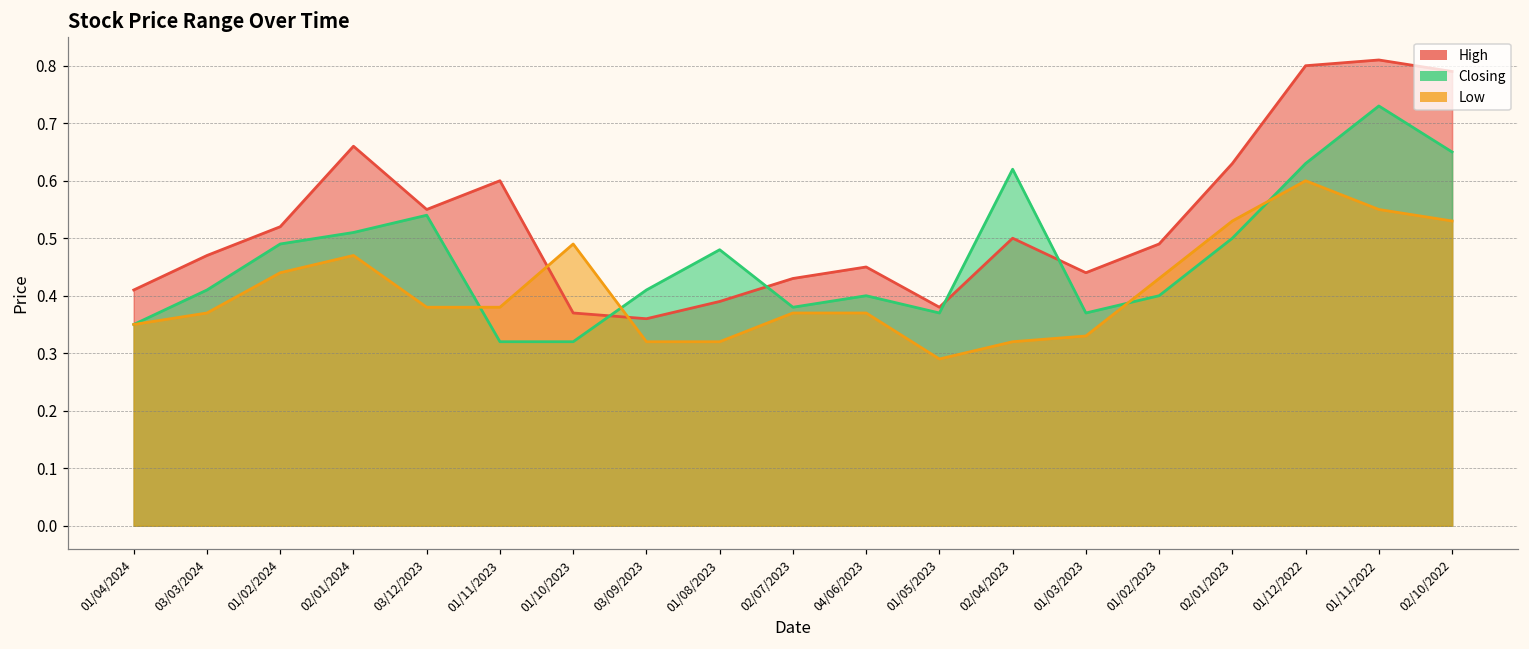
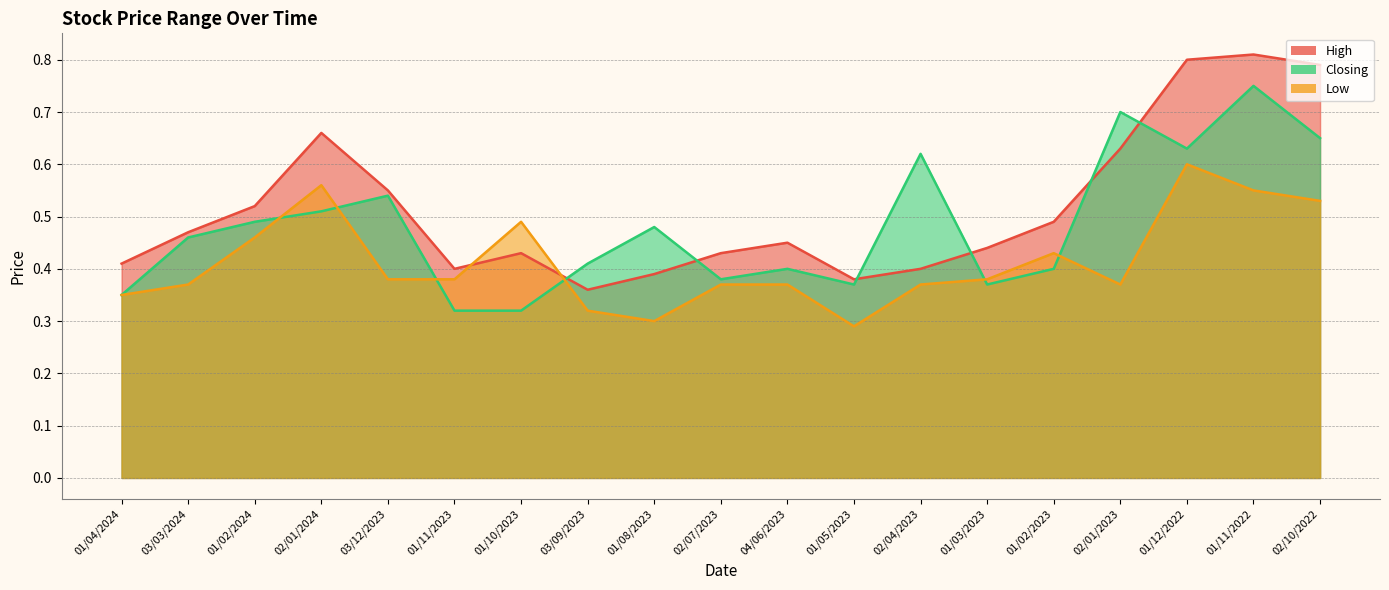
  {
    "High": {
      "01/04/2024": 0.41,
      "03/03/2024": 0.47,
      "01/02/2024": 0.52,
      "02/01/2024": 0.66,
      "03/12/2023": 0.55,
-     "01/11/2023": 0.6,
-     "01/10/2023": 0.37,
+     "01/11/2023": 0.4,
+     "01/10/2023": 0.43,
      "03/09/2023": 0.36,
      "01/08/2023": 0.39,
      "02/07/2023": 0.43,
      "04/06/2023": 0.45,
      "01/05/2023": 0.38,
-     "02/04/2023": 0.5,
+     "02/04/2023": 0.4,
      "01/03/2023": 0.44,
      "01/02/2023": 0.49,
      "02/01/2023": 0.63,
      "01/12/2022": 0.80,
      "01/11/2022": 0.81
    },
    "Closing": {
-     "03/03/2024": 0.41,
+     "03/03/2024": 0.46,
      "01/02/2024": 0.49,
      "02/01/2024": 0.51,
      "03/12/2023": 0.54,
      "01/11/2023": 0.32,
      "01/10/2023": 0.32,
      "03/09/2023": 0.41,
      "01/08/2023": 0.48,
      "02/07/2023": 0.38,
      "04/06/2023": 0.40,
      "01/05/2023": 0.37,
      "02/04/2023": 0.62,
      "01/03/2023": 0.37,
      "01/02/2023": 0.40,
-     "02/01/2023": 0.5,
+     "02/01/2023": 0.7,
      "01/12/2022": 0.63,
-     "01/11/2022": 0.73,
+     "01/11/2022": 0.75,
      "02/10/2022": 0.65
    },
    "Low": {
      "03/03/2024": 0.37,
-     "01/02/2024": 0.44,
-     "02/01/2024": 0.47,
+     "01/02/2024": 0.46,
+     "02/01/2024": 0.56,
      "03/12/2023": 0.38,
      "01/11/2023": 0.38,
      "01/10/2023": 0.49,
      "03/09/2023": 0.32,
-     "01/08/2023": 0.32,
+     "01/08/2023": 0.30,
      "02/07/2023": 0.37,
      "04/06/2023": 0.37,
      "01/05/2023": 0.29,
-     "02/04/2023": 0.32,
-     "01/03/2023": 0.33,
+     "02/04/2023": 0.37,
+     "01/03/2023": 0.38,
      "01/02/2023": 0.43,
-     "02/01/2023": 0.53,
+     "02/01/2023": 0.37,
      "01/12/2022": 0.60,
      "01/11/2022": 0.55,
      "02/10/2022": 0.53
    }
  }
